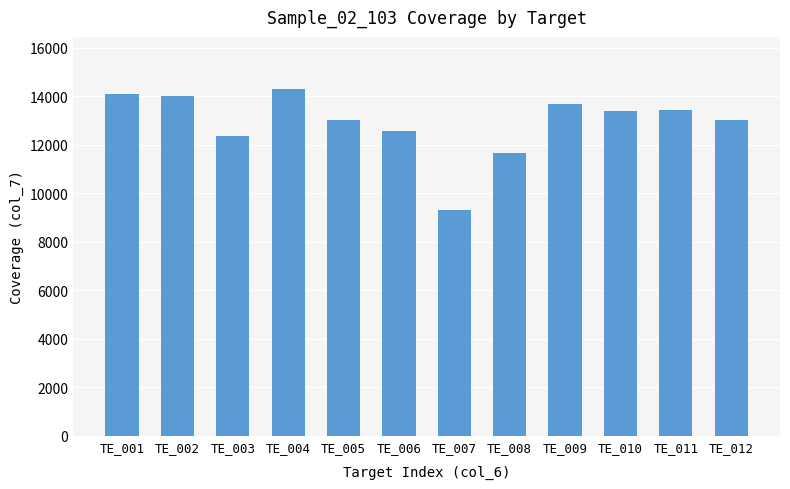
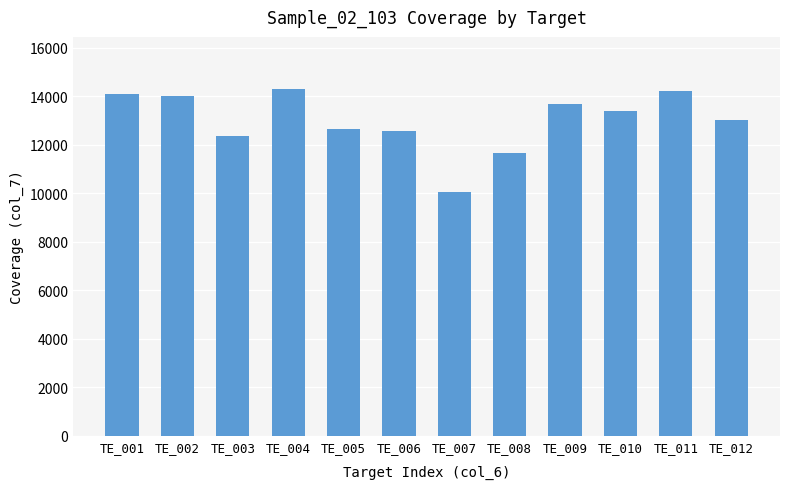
  {
    "TE_001": 14100,
    "TE_002": 14000,
    "TE_003": 12400,
    "TE_004": 14300,
-   "TE_005": 13000,
+   "TE_005": 12600,
    "TE_006": 12600,
-   "TE_007": 9300,
+   "TE_007": 10000,
    "TE_008": 11600,
    "TE_009": 13700,
    "TE_010": 13400,
-   "TE_011": 13400,
+   "TE_011": 14200,
    "TE_012": 13000
  }
